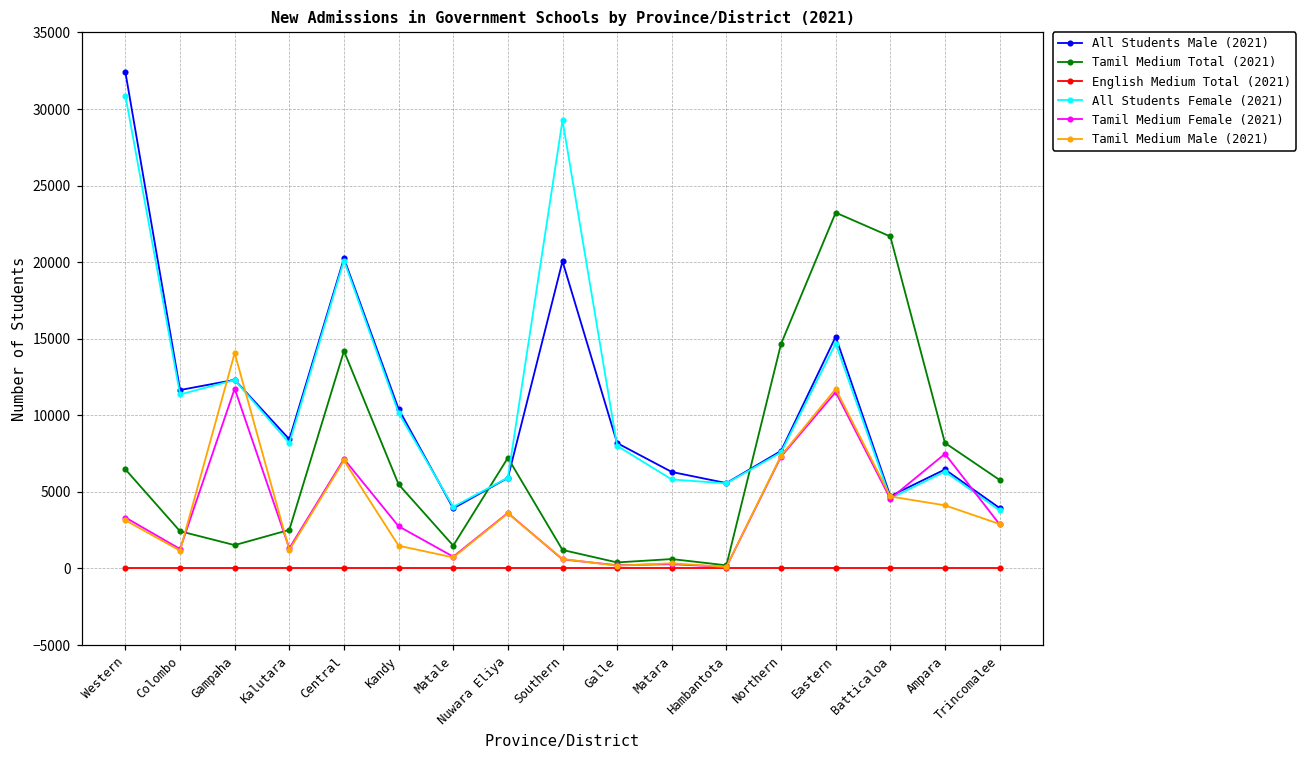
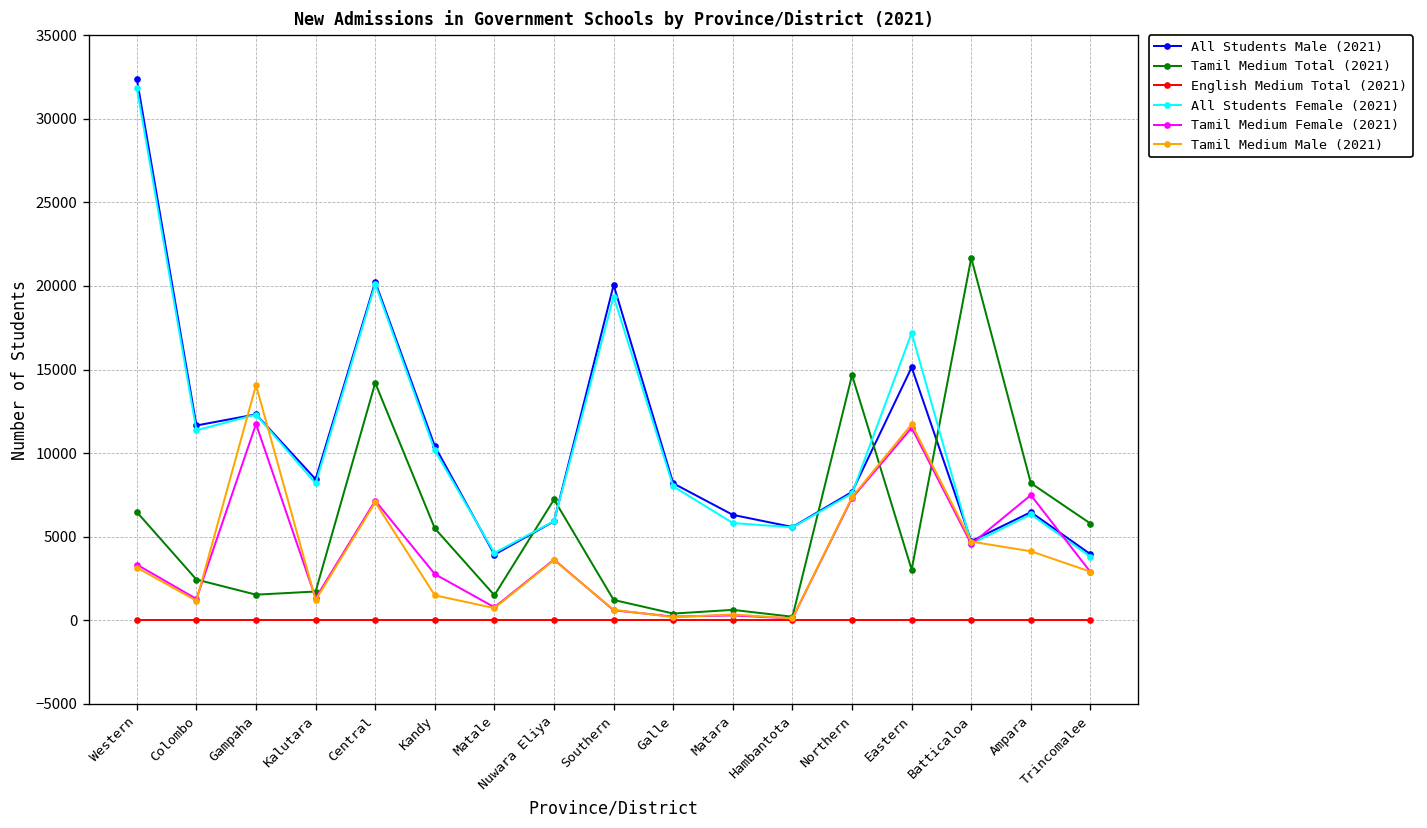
  {
    "All Students Male (2021)": {
      "Western": 32400,
      "Colombo": 11700,
      "Kalutara": 8400,
      "Kandy": 10400,
      "Southern": 20100,
      "Matara": 6300,
      "Eastern": 15100
    },
    "Tamil Medium Total (2021)": {
      "Western": 6500,
      "Colombo": 2400,
      "Gampaha": 1500,
-     "Kalutara": 2500,
+     "Kalutara": 1700,
      "Central": 14200,
      "Kandy": 5500,
      "Matale": 1500,
      "Nuwara Eliya": 7200,
      "Southern": 1200,
      "Matara": 600,
      "Northern": 14700,
-     "Eastern": 23200,
+     "Eastern": 3000,
      "Batticaloa": 21700,
      "Ampara": 8200,
      "Trincomalee": 5800
    },
    "English Medium Total (2021)": {
      "Western": 0,
      "Colombo": 0,
      "Gampaha": 0,
      "Kalutara": 0,
      "Central": 0,
      "Kandy": 0,
      "Matale": 0,
      "Nuwara Eliya": 0,
      "Southern": 0,
      "Galle": 0,
      "Matara": 0,
      "Northern": 0,
      "Eastern": 0,
      "Batticaloa": 0,
      "Ampara": 0,
      "Trincomalee": 0
    },
    "All Students Female (2021)": {
-     "Western": 30900,
+     "Western": 31900,
      "Colombo": 11400,
      "Kalutara": 8200,
      "Kandy": 10200,
-     "Southern": 29300,
+     "Southern": 19400,
      "Matara": 5800,
-     "Eastern": 14700
+     "Eastern": 17200
    },
    "Tamil Medium Female (2021)": {
      "Gampaha": 11700,
      "Kandy": 2800,
      "Eastern": 11500,
      "Ampara": 7500
    },
    "Tamil Medium Male (2021)": {
      "Gampaha": 14100,
      "Kandy": 1500,
      "Eastern": 11700,
      "Ampara": 4100
    }
  }
